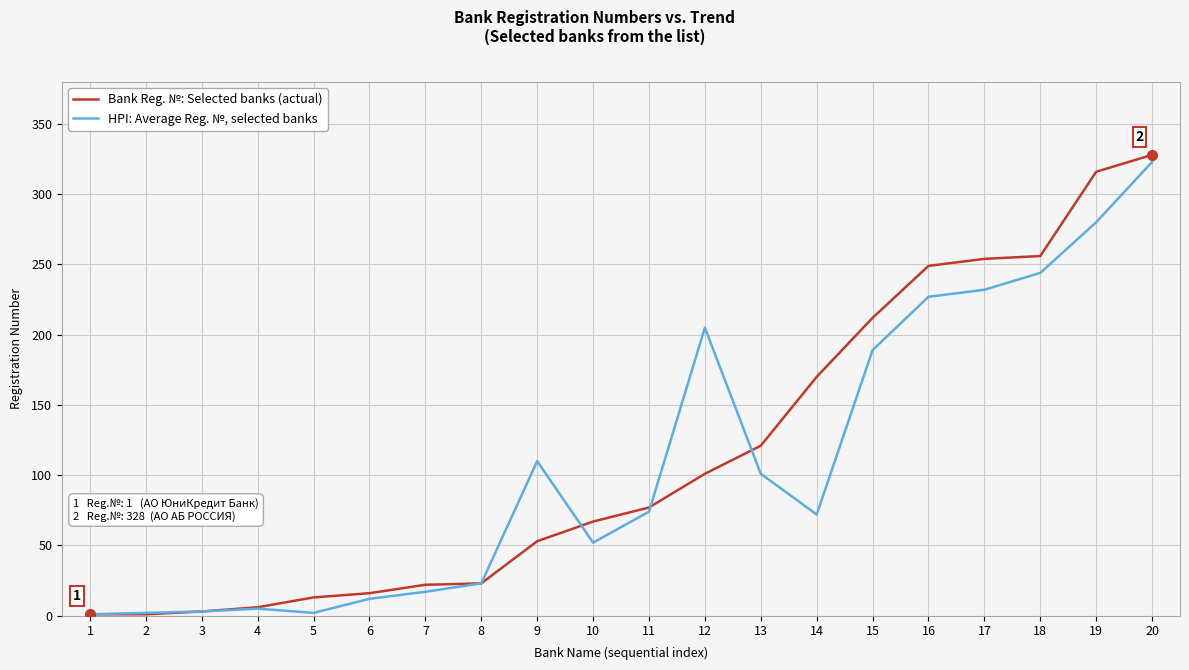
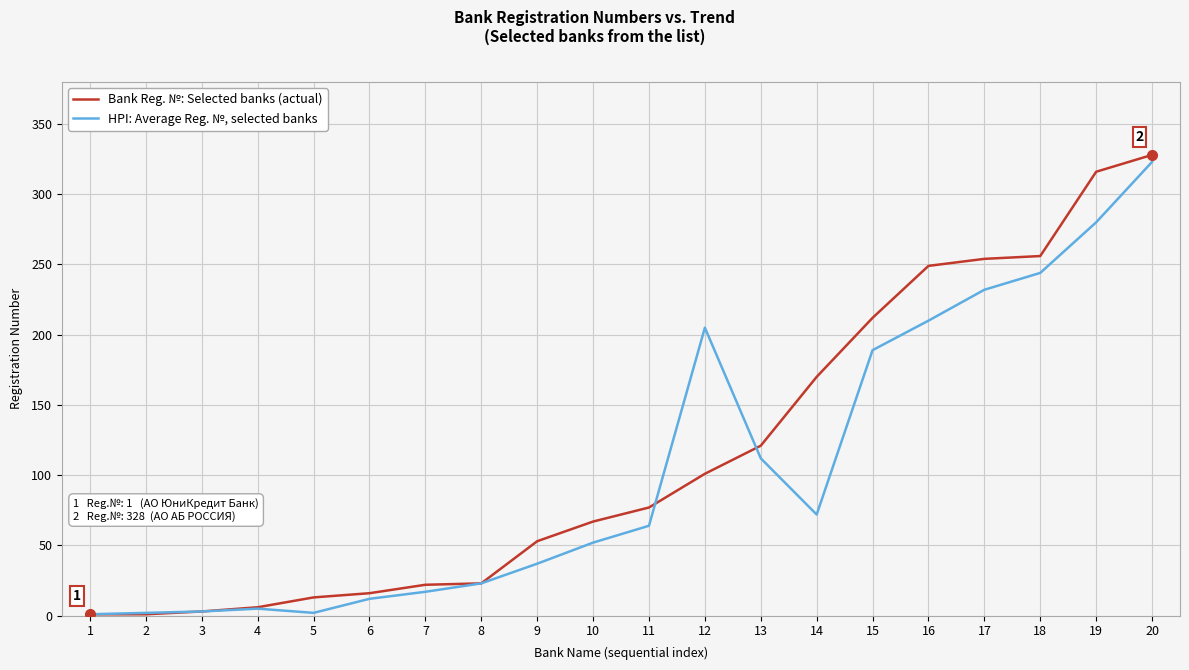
  {
    "HPI: Average Reg. №, selected banks": {
      "5": 2,
      "6": 12,
      "7": 17,
-     "9": 110,
+     "9": 37,
      "10": 52,
-     "11": 74,
+     "11": 64,
      "12": 205,
-     "13": 101,
+     "13": 112,
      "14": 72,
      "15": 189,
-     "16": 227,
+     "16": 210,
      "17": 232,
      "18": 244,
      "19": 280,
      "20": 323
    }
  }
